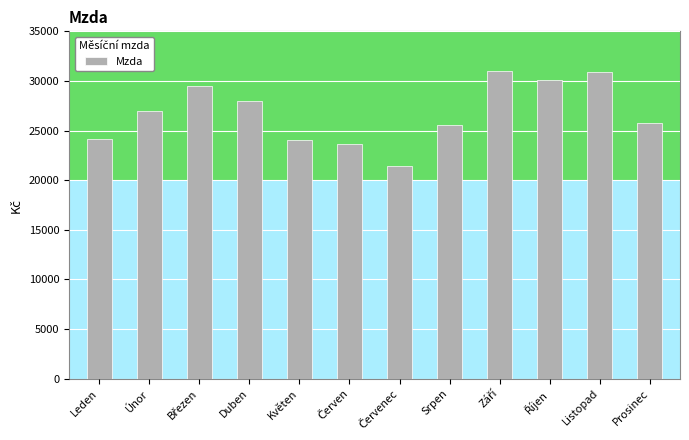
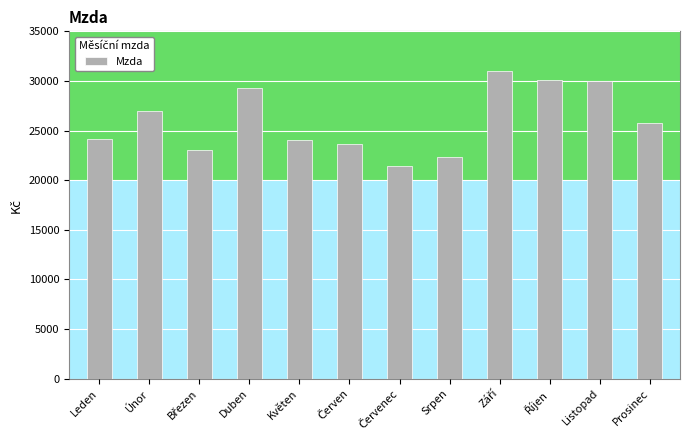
  {
    "Leden": 24000,
    "Únor": 27000,
-   "Březen": 29000,
-   "Duben": 28000,
+   "Březen": 23000,
+   "Duben": 29000,
    "Květen": 24000,
    "Červen": 24000,
    "Červenec": 21000,
-   "Srpen": 26000,
+   "Srpen": 22000,
    "Září": 31000,
    "Říjen": 30000,
-   "Listopad": 31000,
+   "Listopad": 30000,
    "Prosinec": 26000
  }
